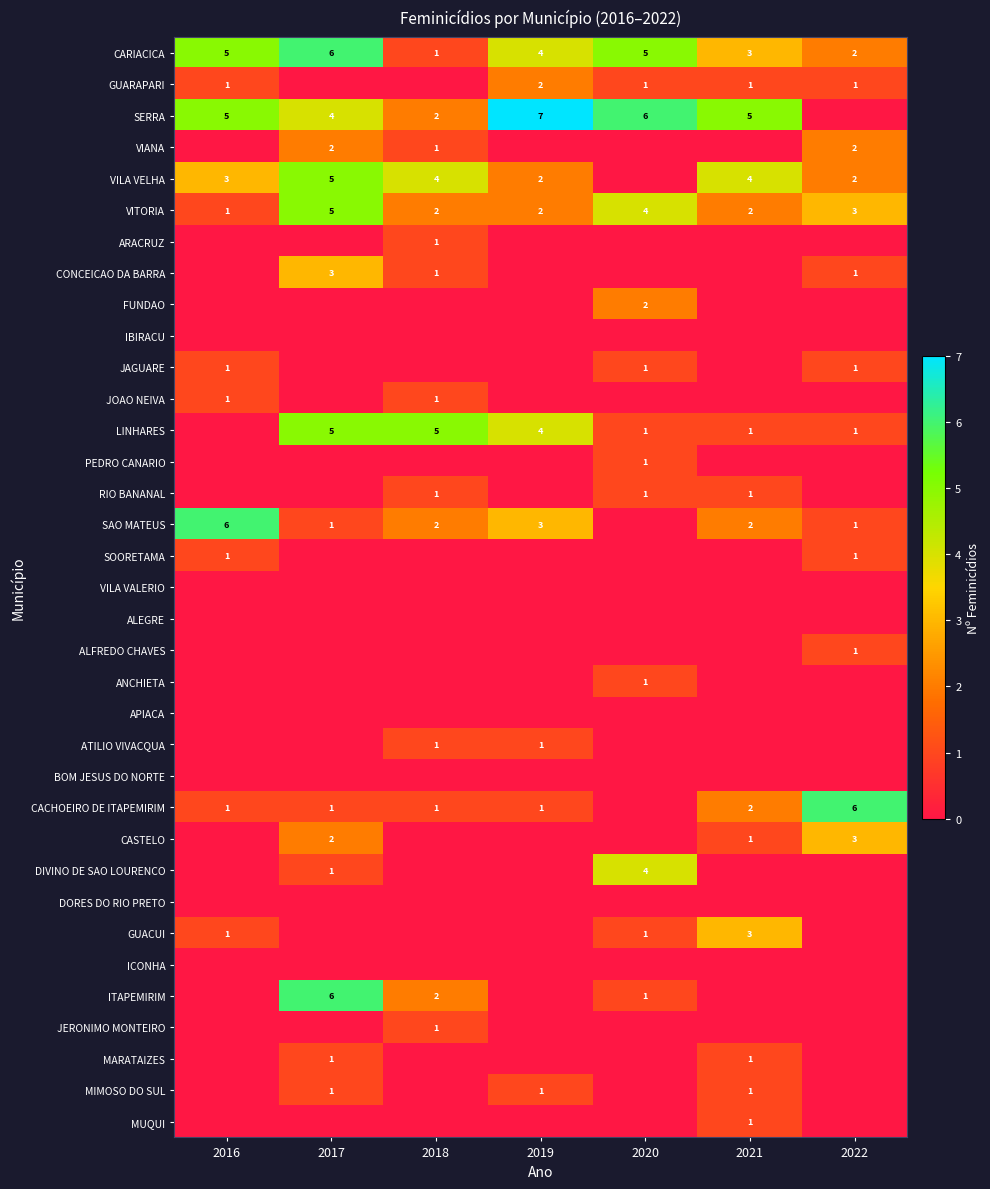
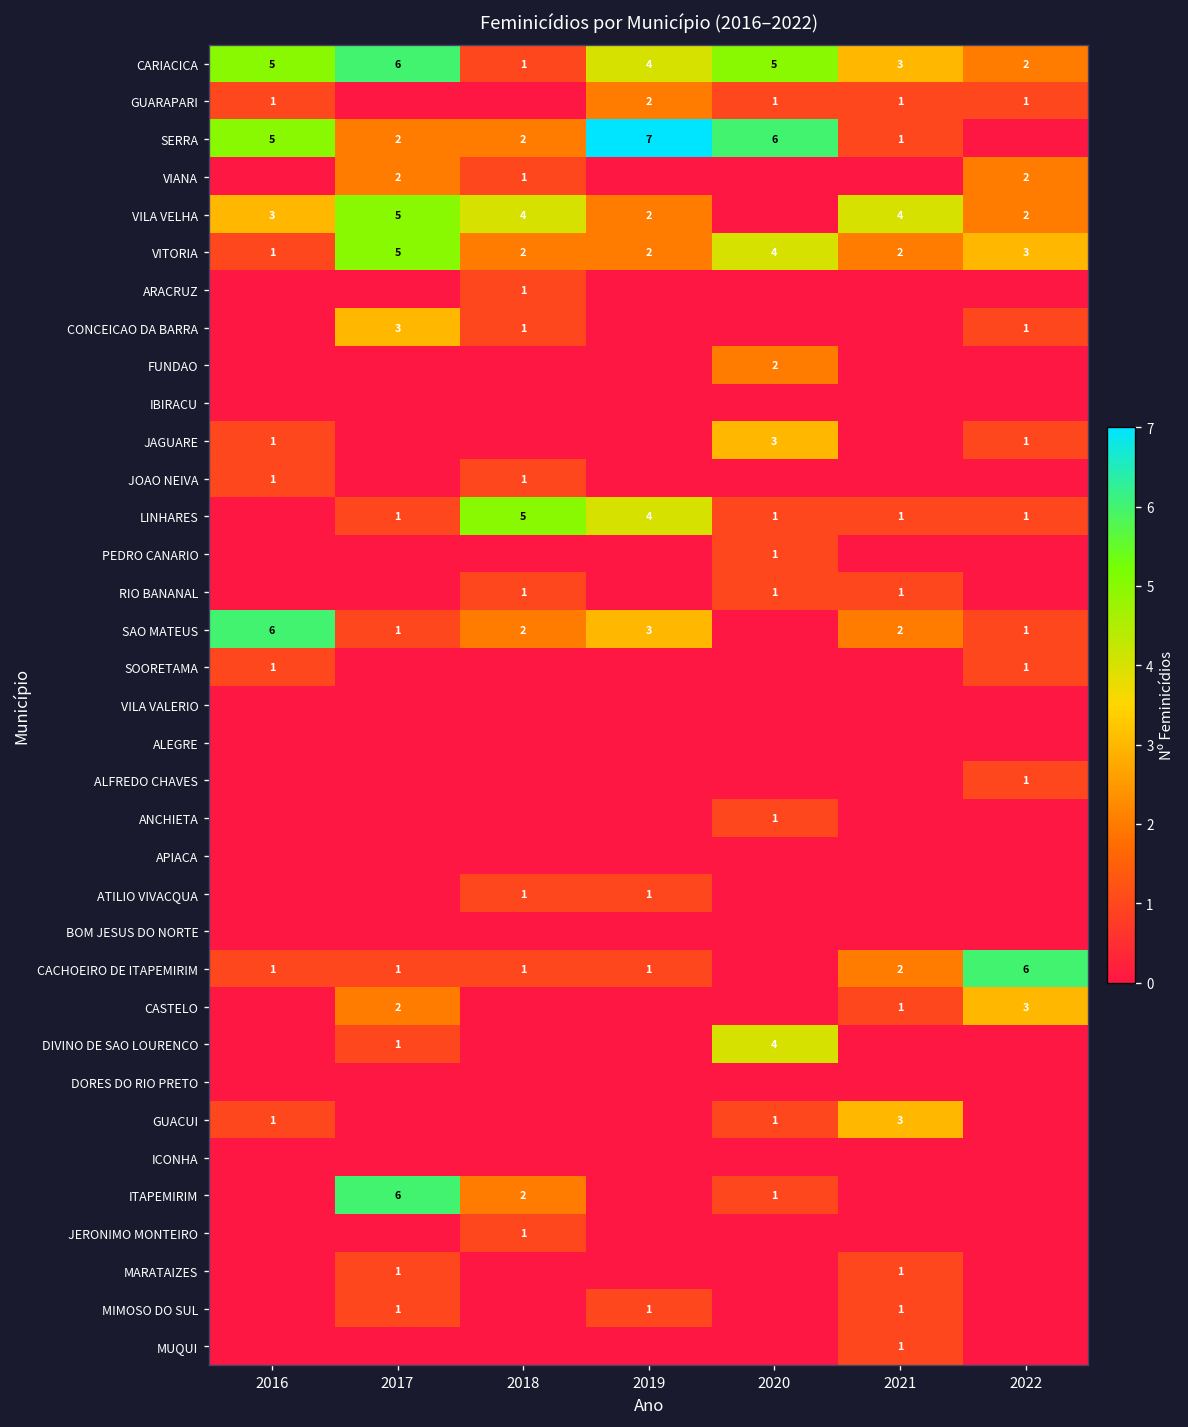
  {
    "CARIACICA": {
      "2016": 5,
      "2017": 6,
      "2018": 1,
      "2019": 4,
      "2020": 5,
      "2021": 3,
      "2022": 2
    },
    "GUARAPARI": {
      "2016": 1,
      "2019": 2,
      "2020": 1,
      "2021": 1,
      "2022": 1
    },
    "SERRA": {
      "2016": 5,
-     "2017": 4,
+     "2017": 2,
      "2018": 2,
      "2019": 7,
      "2020": 6,
-     "2021": 5
+     "2021": 1
    },
    "VIANA": {
      "2017": 2,
      "2018": 1,
      "2022": 2
    },
    "VILA VELHA": {
      "2016": 3,
      "2017": 5,
      "2018": 4,
      "2019": 2,
      "2021": 4,
      "2022": 2
    },
    "VITORIA": {
      "2016": 1,
      "2017": 5,
      "2018": 2,
      "2019": 2,
      "2020": 4,
      "2021": 2,
      "2022": 3
    },
    "ARACRUZ": {
      "2018": 1
    },
    "CONCEICAO DA BARRA": {
      "2017": 3,
      "2018": 1,
      "2022": 1
    },
    "FUNDAO": {
      "2020": 2
    },
    "JAGUARE": {
      "2016": 1,
-     "2020": 1,
+     "2020": 3,
      "2022": 1
    },
    "JOAO NEIVA": {
      "2016": 1,
      "2018": 1
    },
    "LINHARES": {
-     "2017": 5,
+     "2017": 1,
      "2018": 5,
      "2019": 4,
      "2020": 1,
      "2021": 1,
      "2022": 1
    },
    "PEDRO CANARIO": {
      "2020": 1
    },
    "RIO BANANAL": {
      "2018": 1,
      "2020": 1,
      "2021": 1
    },
    "SAO MATEUS": {
      "2016": 6,
      "2017": 1,
      "2018": 2,
      "2019": 3,
      "2021": 2,
      "2022": 1
    },
    "SOORETAMA": {
      "2016": 1,
      "2022": 1
    },
    "ALFREDO CHAVES": {
      "2022": 1
    },
    "ANCHIETA": {
      "2020": 1
    },
    "ATILIO VIVACQUA": {
      "2018": 1,
      "2019": 1
    },
    "CACHOEIRO DE ITAPEMIRIM": {
      "2016": 1,
      "2017": 1,
      "2018": 1,
      "2019": 1,
      "2021": 2,
      "2022": 6
    },
    "CASTELO": {
      "2017": 2,
      "2021": 1,
      "2022": 3
    },
    "DIVINO DE SAO LOURENCO": {
      "2017": 1,
      "2020": 4
    },
    "GUACUI": {
      "2016": 1,
      "2020": 1,
      "2021": 3
    },
    "ITAPEMIRIM": {
      "2017": 6,
      "2018": 2,
      "2020": 1
    },
    "JERONIMO MONTEIRO": {
      "2018": 1
    },
    "MARATAIZES": {
      "2017": 1,
      "2021": 1
    },
    "MIMOSO DO SUL": {
      "2017": 1,
      "2019": 1,
      "2021": 1
    },
    "MUQUI": {
      "2021": 1
    }
  }
